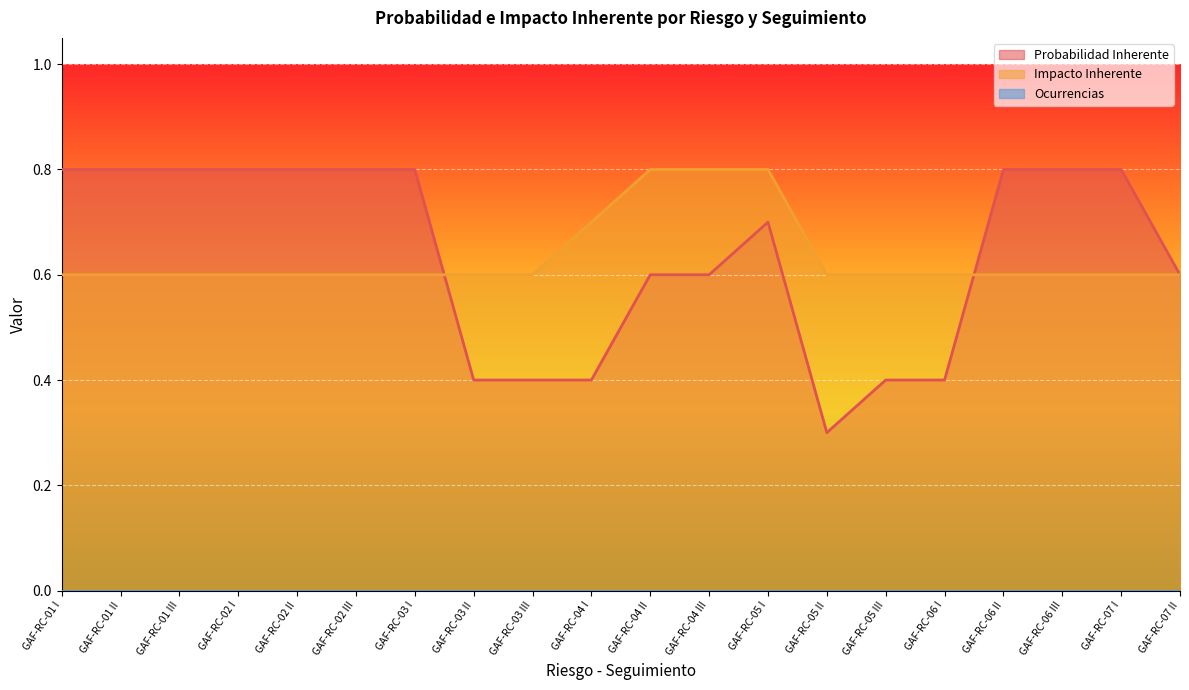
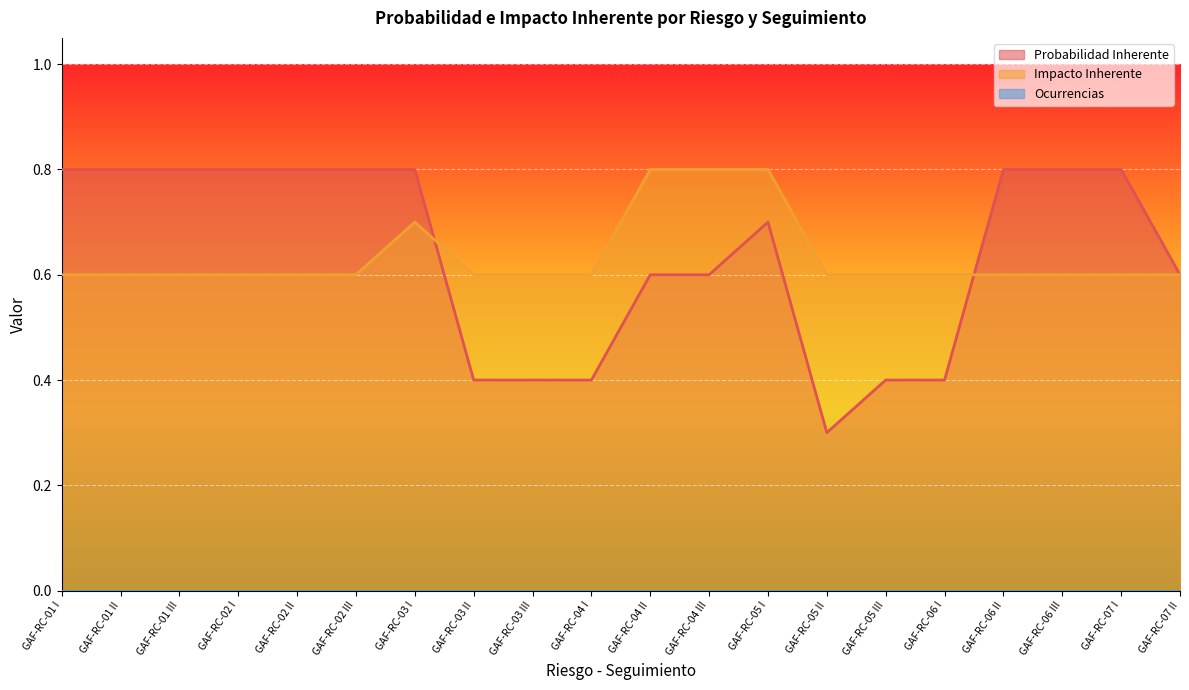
  {
    "Probabilidad Inherente": {
      "GAF-RC-01 I": 0.8,
      "GAF-RC-01 II": 0.8,
      "GAF-RC-01 III": 0.8,
      "GAF-RC-02 I": 0.8,
      "GAF-RC-02 II": 0.8,
      "GAF-RC-02 III": 0.8,
      "GAF-RC-03 I": 0.8,
      "GAF-RC-03 II": 0.4,
      "GAF-RC-03 III": 0.4,
      "GAF-RC-04 I": 0.4,
      "GAF-RC-04 II": 0.6,
      "GAF-RC-04 III": 0.6,
      "GAF-RC-05 I": 0.7,
      "GAF-RC-05 II": 0.3,
      "GAF-RC-05 III": 0.4,
      "GAF-RC-06 I": 0.4,
      "GAF-RC-06 II": 0.8,
      "GAF-RC-06 III": 0.8,
      "GAF-RC-07 I": 0.8
    },
    "Impacto Inherente": {
      "GAF-RC-01 I": 0.6,
      "GAF-RC-01 II": 0.6,
      "GAF-RC-01 III": 0.6,
      "GAF-RC-02 I": 0.6,
      "GAF-RC-02 II": 0.6,
      "GAF-RC-02 III": 0.6,
-     "GAF-RC-03 I": 0.6,
+     "GAF-RC-03 I": 0.7,
      "GAF-RC-03 II": 0.6,
      "GAF-RC-03 III": 0.6,
-     "GAF-RC-04 I": 0.7,
+     "GAF-RC-04 I": 0.6,
      "GAF-RC-04 II": 0.8,
      "GAF-RC-04 III": 0.8,
      "GAF-RC-05 I": 0.8,
      "GAF-RC-05 II": 0.6,
      "GAF-RC-05 III": 0.6,
      "GAF-RC-06 I": 0.6,
      "GAF-RC-06 II": 0.6,
      "GAF-RC-06 III": 0.6,
      "GAF-RC-07 I": 0.6
    },
    "Ocurrencias": {
      "GAF-RC-01 I": 0.0,
      "GAF-RC-01 II": 0.0,
      "GAF-RC-01 III": 0.0,
      "GAF-RC-02 I": 0.0,
      "GAF-RC-02 II": 0.0,
      "GAF-RC-02 III": 0.0,
      "GAF-RC-03 I": 0.0,
      "GAF-RC-03 II": 0.0,
      "GAF-RC-03 III": 0.0,
      "GAF-RC-04 I": 0.0,
      "GAF-RC-04 II": 0.0,
      "GAF-RC-04 III": 0.0,
      "GAF-RC-05 I": 0.0,
      "GAF-RC-05 II": 0.0,
      "GAF-RC-05 III": 0.0,
      "GAF-RC-06 I": 0.0,
      "GAF-RC-06 II": 0.0,
      "GAF-RC-06 III": 0.0,
      "GAF-RC-07 I": 0.0,
      "GAF-RC-07 II": 0.0
    }
  }
